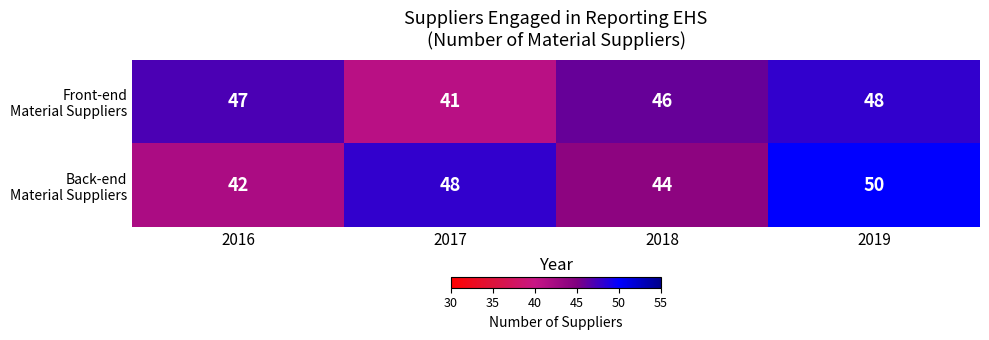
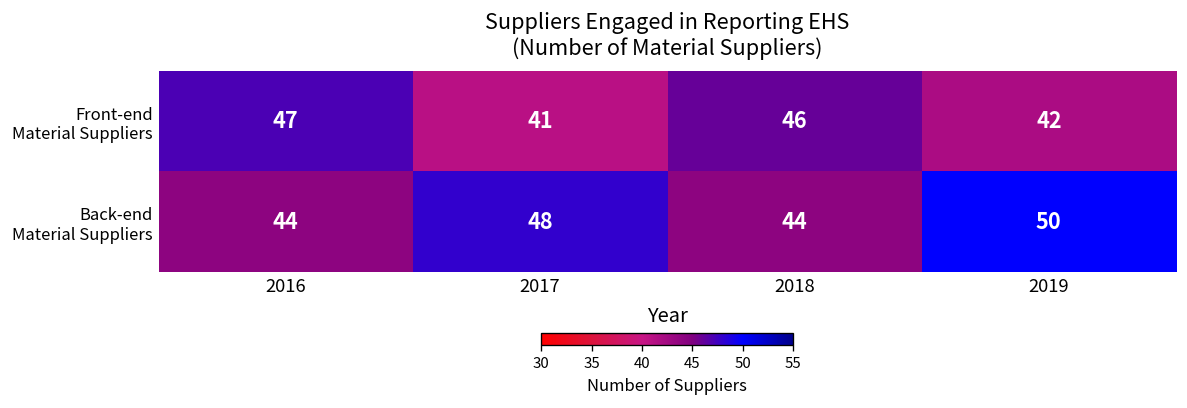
  {
    "Front-end Material Suppliers": {
      "2016": 47,
      "2017": 41,
      "2018": 46,
-     "2019": 48
+     "2019": 42
    },
    "Back-end Material Suppliers": {
-     "2016": 42,
+     "2016": 44,
      "2017": 48,
      "2018": 44,
      "2019": 50
    }
  }
